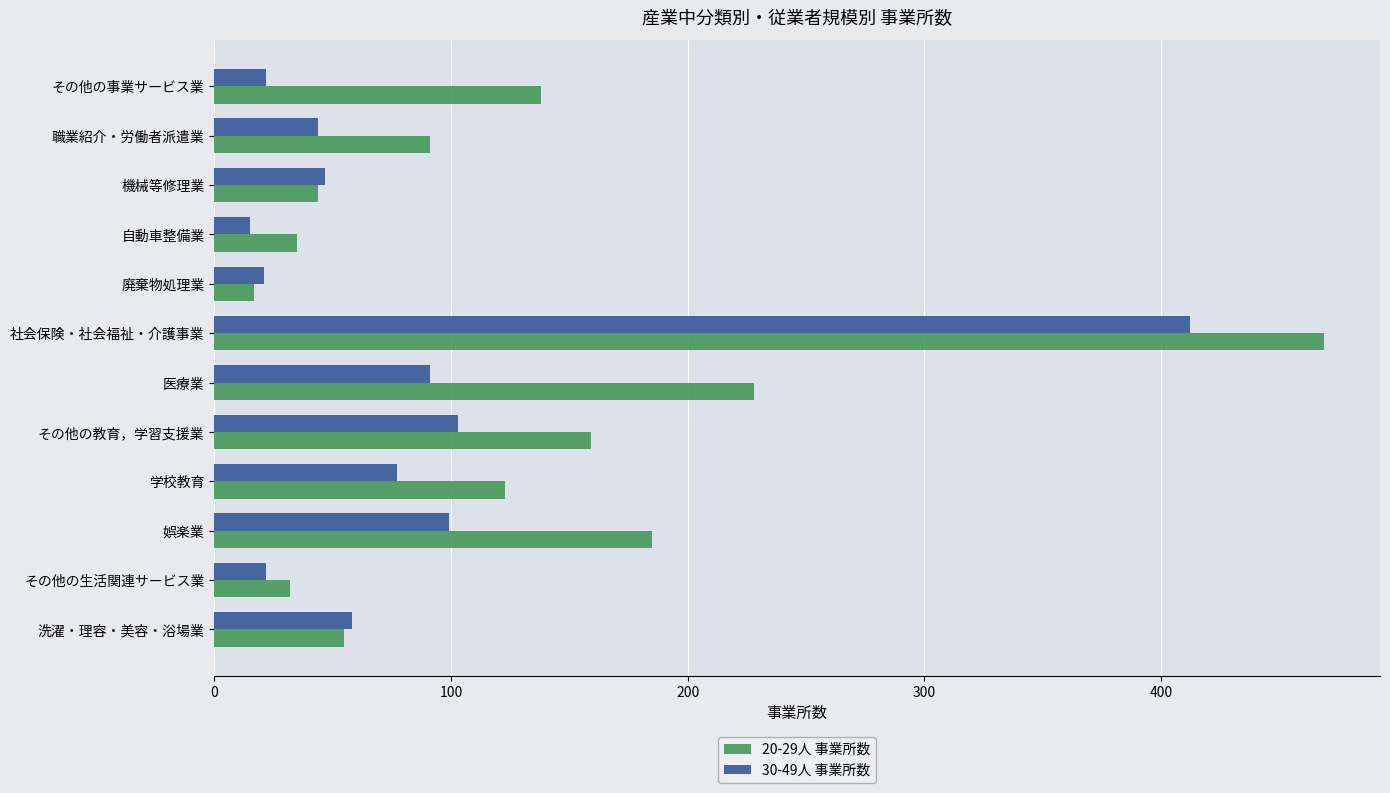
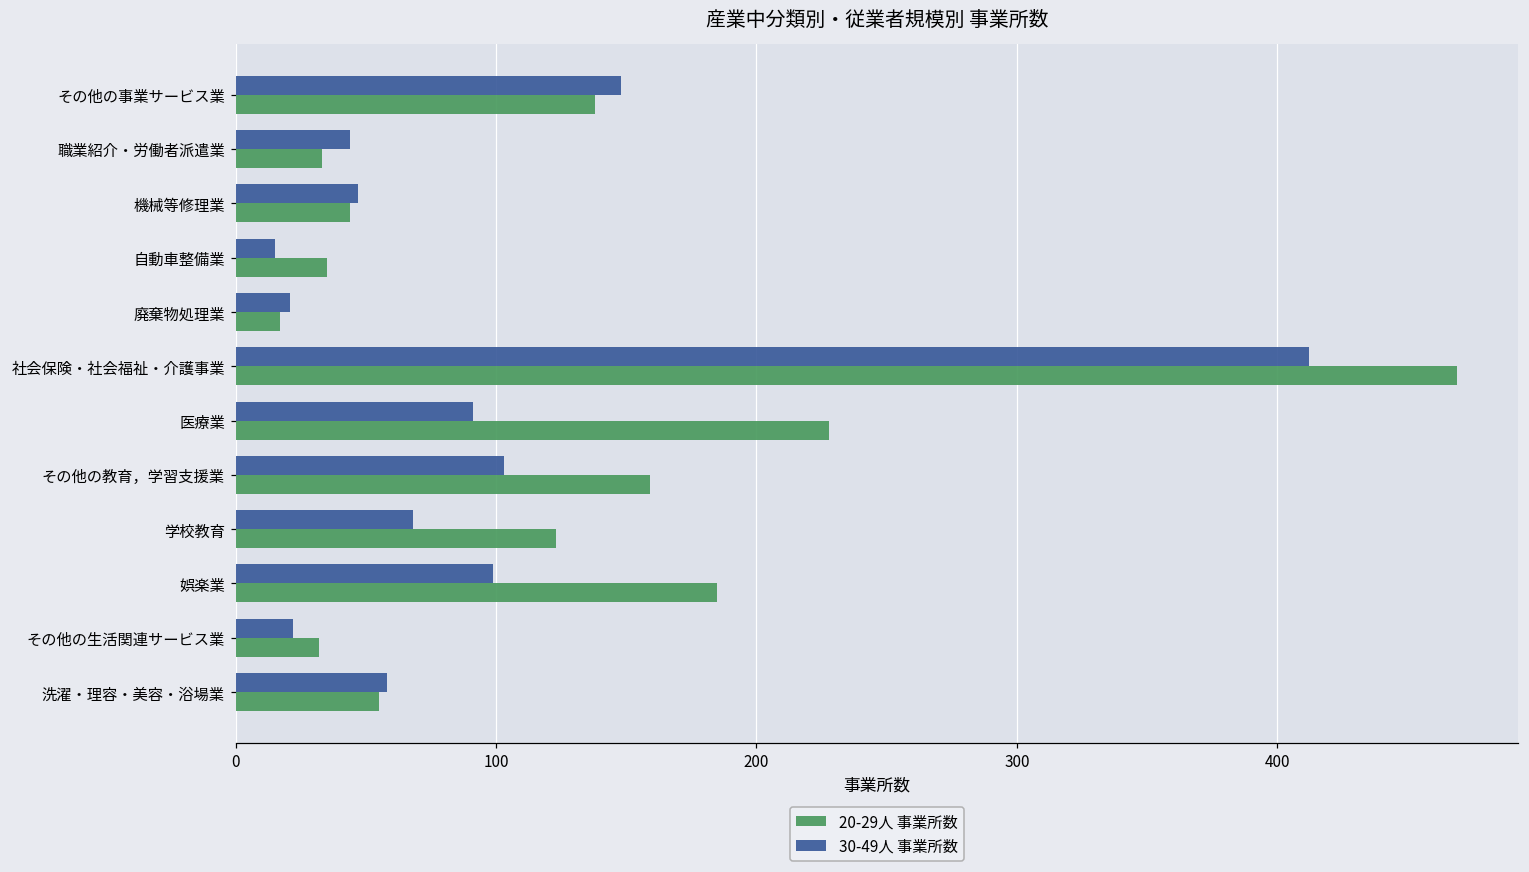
  {
    "20-29人 事業所数": {
      "その他の事業サービス業": 138,
-     "職業紹介・労働者派遣業": 91,
+     "職業紹介・労働者派遣業": 33,
      "機械等修理業": 44,
      "自動車整備業": 35,
      "廃棄物処理業": 17,
      "社会保険・社会福祉・介護事業": 469,
      "医療業": 228,
      "その他の教育，学習支援業": 159,
      "学校教育": 123,
      "娯楽業": 185,
      "その他の生活関連サービス業": 32,
      "洗濯・理容・美容・浴場業": 55
    },
    "30-49人 事業所数": {
-     "その他の事業サービス業": 22,
+     "その他の事業サービス業": 148,
      "職業紹介・労働者派遣業": 44,
      "機械等修理業": 47,
      "自動車整備業": 15,
      "廃棄物処理業": 21,
      "社会保険・社会福祉・介護事業": 412,
      "医療業": 91,
      "その他の教育，学習支援業": 103,
-     "学校教育": 77,
+     "学校教育": 68,
      "娯楽業": 99,
      "その他の生活関連サービス業": 22,
      "洗濯・理容・美容・浴場業": 58
    }
  }
